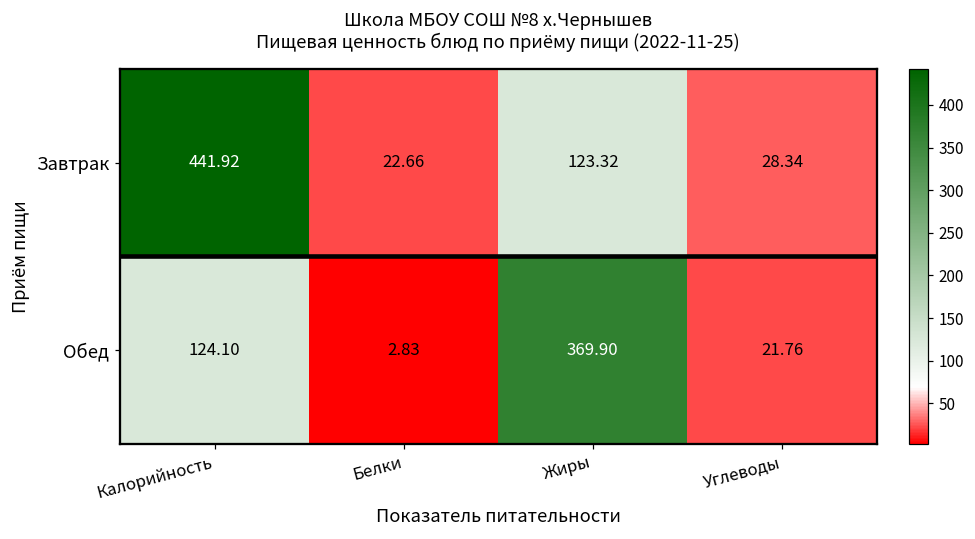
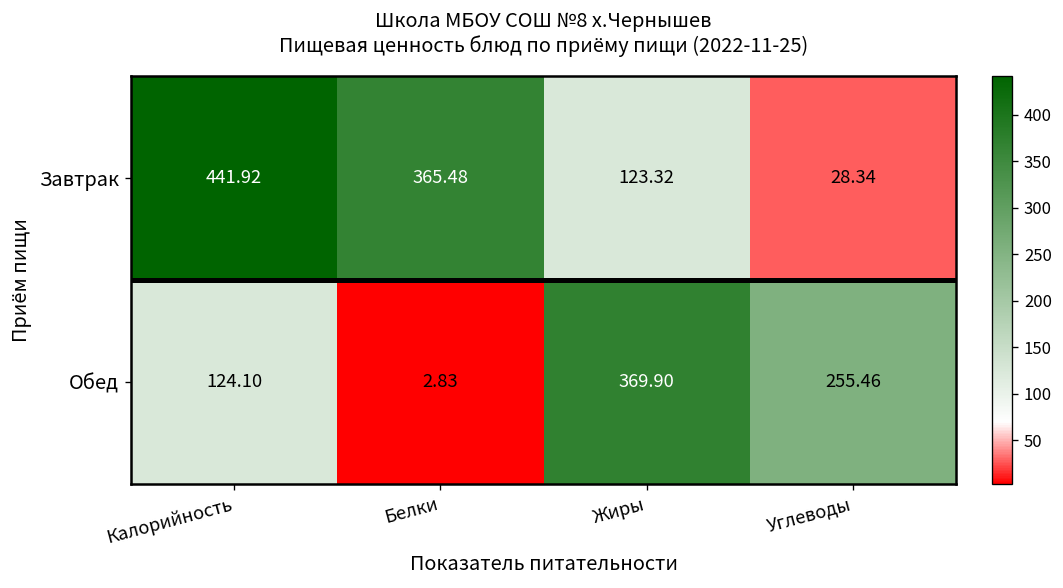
  {
    "Завтрак": {
      "Калорийность": 441.92,
-     "Белки": 22.66,
+     "Белки": 365.48,
      "Жиры": 123.32,
      "Углеводы": 28.34
    },
    "Обед": {
      "Калорийность": 124.10,
      "Белки": 2.83,
      "Жиры": 369.90,
-     "Углеводы": 21.76
+     "Углеводы": 255.46
    }
  }
